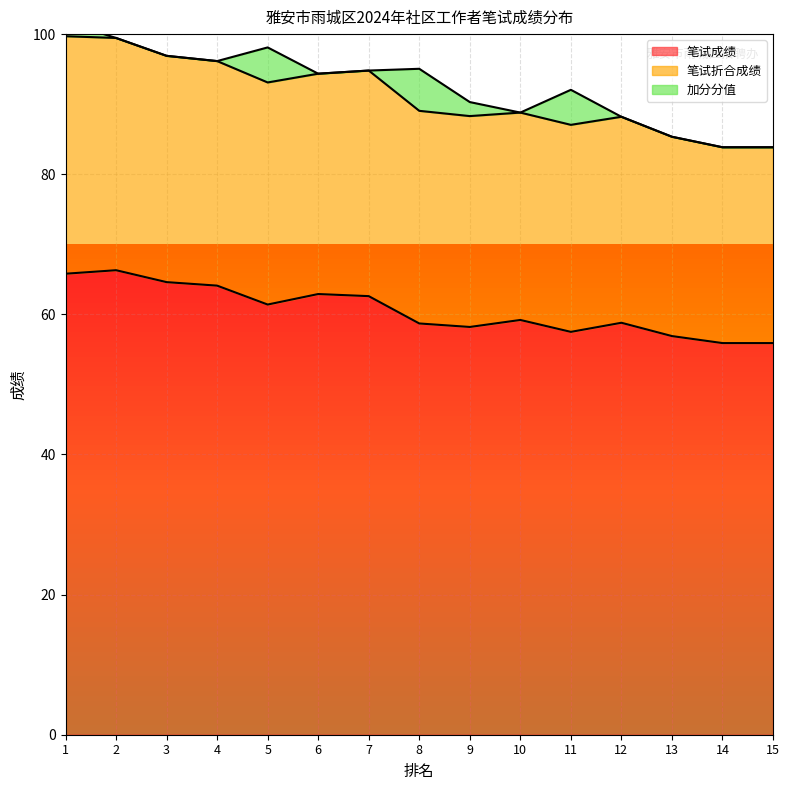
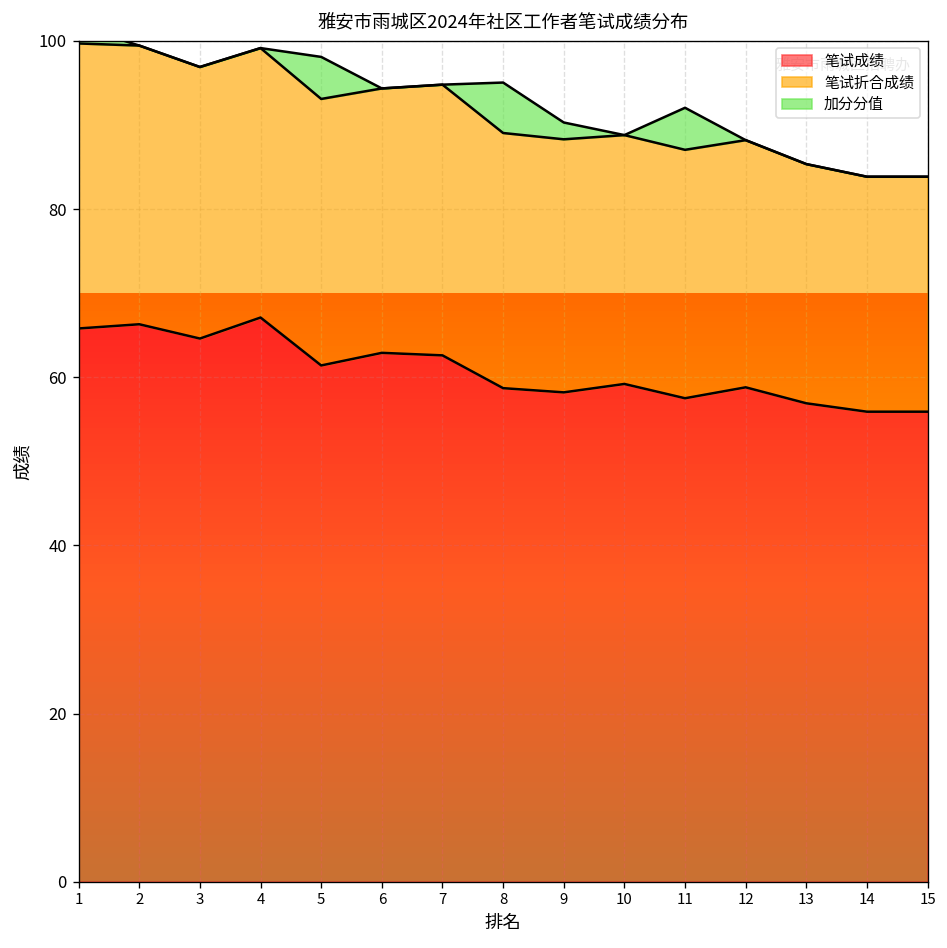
  {
    "笔试成绩": {
      "1": 66,
      "2": 66,
      "3": 65,
-     "4": 64,
+     "4": 67,
      "5": 61,
      "6": 63,
      "7": 63,
      "8": 59,
      "9": 58,
      "10": 59,
      "11": 58,
      "12": 59,
      "13": 57,
      "14": 56,
      "15": 56
    },
    "笔试折合成绩": {
      "1": 34,
      "5": 32,
      "8": 30,
      "9": 30,
      "11": 30
    },
    "加分分值": {
      "5": 5,
      "8": 6,
      "9": 2,
      "11": 5
    }
  }
